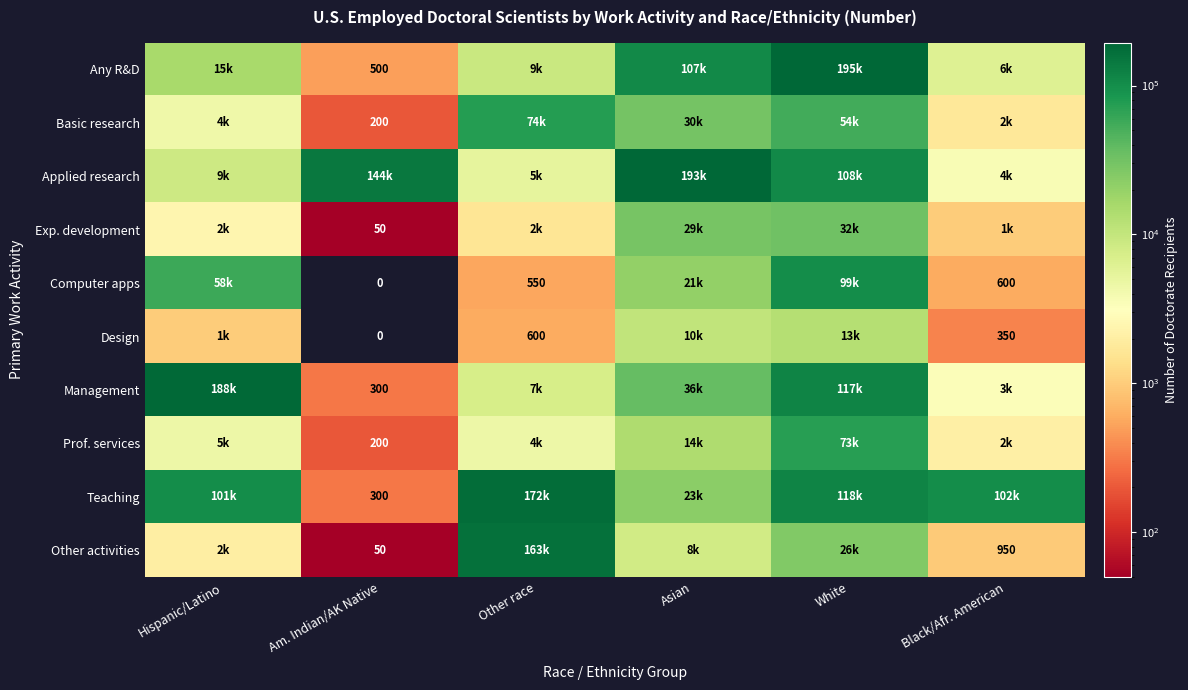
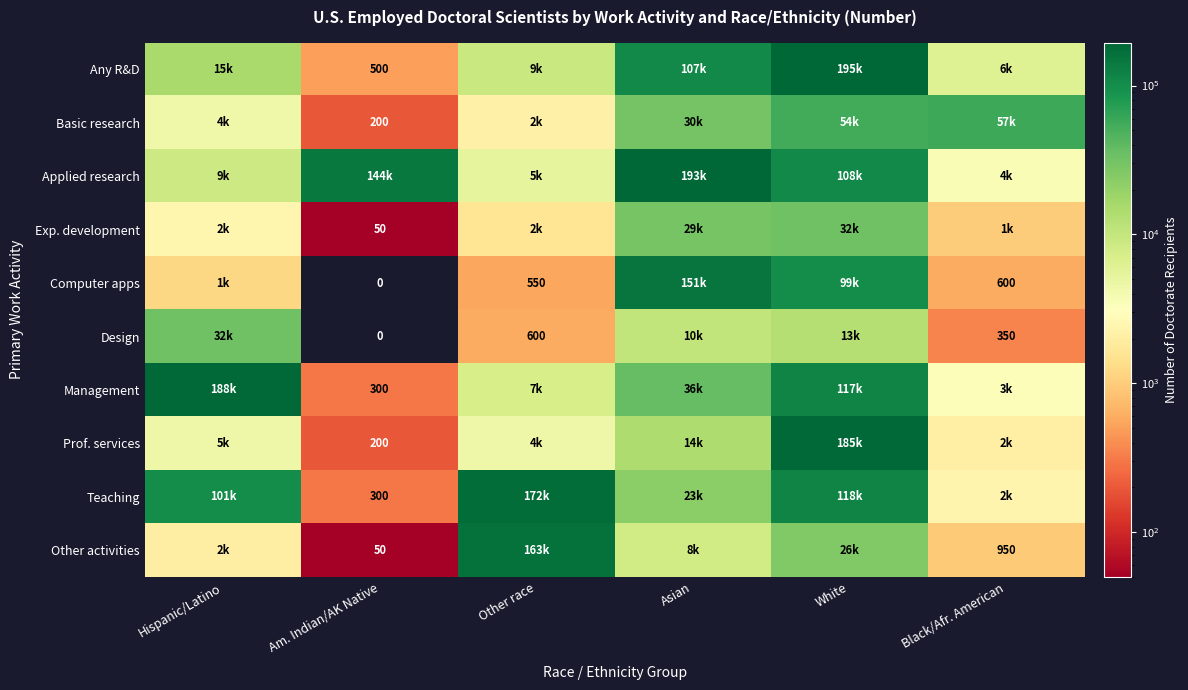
  {
    "Any R&D": {
      "Hispanic/Latino": "15k",
      "Am. Indian/AK Native": "500",
      "Other race": "9k",
      "Asian": "107k",
      "White": "195k",
      "Black/Afr. American": "6k"
    },
    "Basic research": {
      "Hispanic/Latino": "4k",
      "Am. Indian/AK Native": "200",
-     "Other race": "74k",
+     "Other race": "2k",
      "Asian": "30k",
      "White": "54k",
-     "Black/Afr. American": "2k"
+     "Black/Afr. American": "57k"
    },
    "Applied research": {
      "Hispanic/Latino": "9k",
      "Am. Indian/AK Native": "144k",
      "Other race": "5k",
      "Asian": "193k",
      "White": "108k",
      "Black/Afr. American": "4k"
    },
    "Exp. development": {
      "Hispanic/Latino": "2k",
      "Am. Indian/AK Native": "50",
      "Other race": "2k",
      "Asian": "29k",
      "White": "32k",
      "Black/Afr. American": "1k"
    },
    "Computer apps": {
-     "Hispanic/Latino": "58k",
+     "Hispanic/Latino": "1k",
      "Am. Indian/AK Native": "0",
      "Other race": "550",
-     "Asian": "21k",
+     "Asian": "151k",
      "White": "99k",
      "Black/Afr. American": "600"
    },
    "Design": {
-     "Hispanic/Latino": "1k",
+     "Hispanic/Latino": "32k",
      "Am. Indian/AK Native": "0",
      "Other race": "600",
      "Asian": "10k",
      "White": "13k",
      "Black/Afr. American": "350"
    },
    "Management": {
      "Hispanic/Latino": "188k",
      "Am. Indian/AK Native": "300",
      "Other race": "7k",
      "Asian": "36k",
      "White": "117k",
      "Black/Afr. American": "3k"
    },
    "Prof. services": {
      "Hispanic/Latino": "5k",
      "Am. Indian/AK Native": "200",
      "Other race": "4k",
      "Asian": "14k",
-     "White": "73k",
+     "White": "185k",
      "Black/Afr. American": "2k"
    },
    "Teaching": {
      "Hispanic/Latino": "101k",
      "Am. Indian/AK Native": "300",
      "Other race": "172k",
      "Asian": "23k",
      "White": "118k",
-     "Black/Afr. American": "102k"
+     "Black/Afr. American": "2k"
    },
    "Other activities": {
      "Hispanic/Latino": "2k",
      "Am. Indian/AK Native": "50",
      "Other race": "163k",
      "Asian": "8k",
      "White": "26k",
      "Black/Afr. American": "950"
    }
  }
